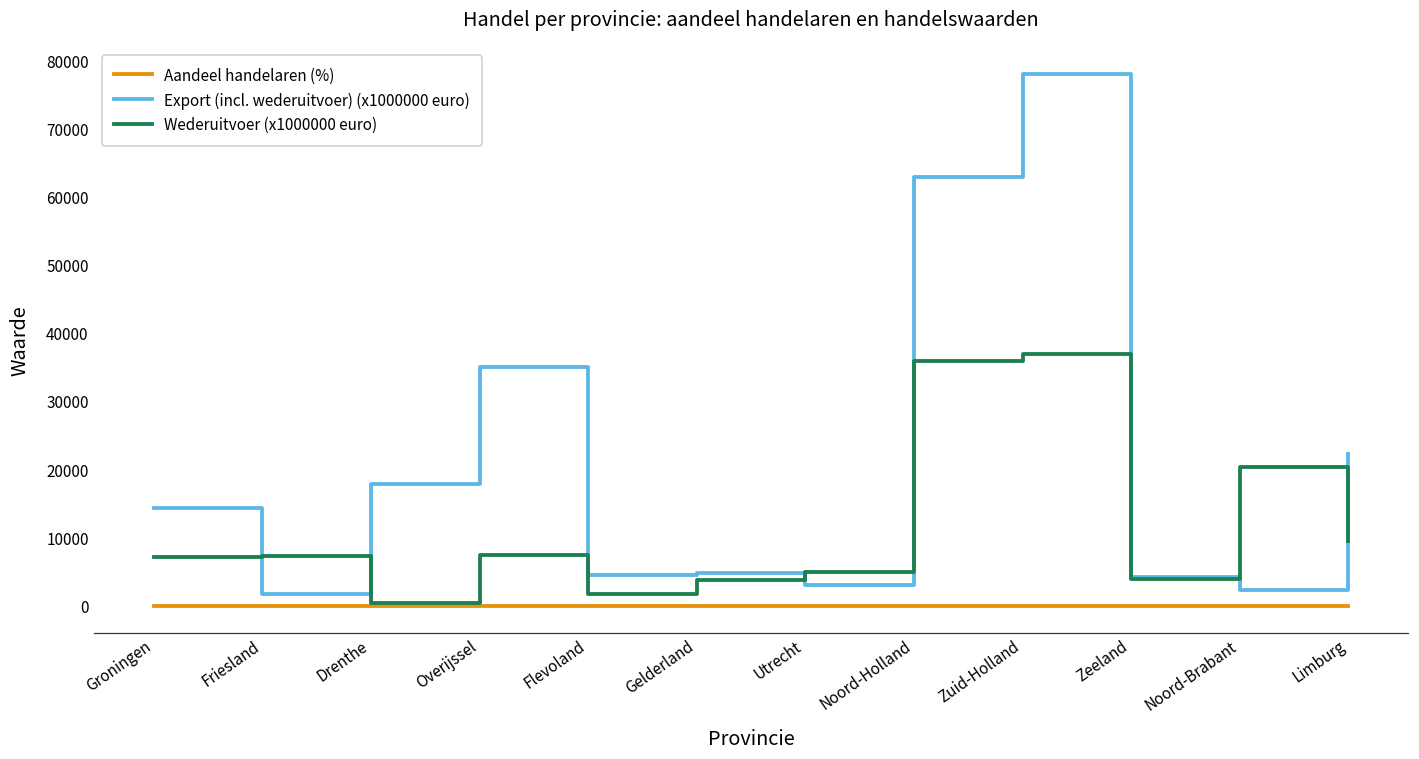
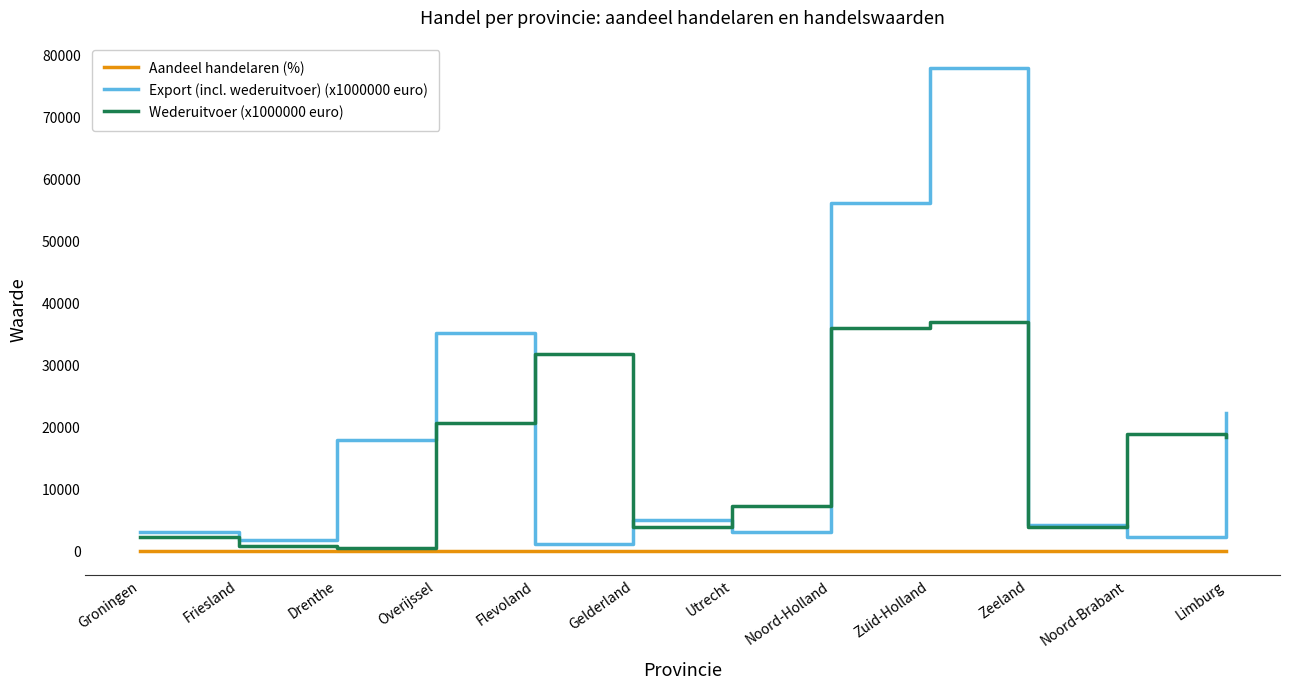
  {
    "Aandeel handelaren (%)": {
      "Groningen": 0,
      "Friesland": 0,
      "Drenthe": 0,
      "Overijssel": 0,
      "Flevoland": 0,
      "Gelderland": 0,
      "Utrecht": 0,
      "Noord-Holland": 0,
      "Zuid-Holland": 0,
      "Zeeland": 0,
      "Noord-Brabant": 0,
      "Limburg": 0
    },
    "Export (incl. wederuitvoer) (x1000000 euro)": {
-     "Groningen": 15000,
+     "Groningen": 3000,
      "Friesland": 2000,
      "Drenthe": 18000,
      "Overijssel": 35000,
-     "Flevoland": 5000,
+     "Flevoland": 1000,
      "Gelderland": 5000,
      "Utrecht": 3000,
-     "Noord-Holland": 63000,
+     "Noord-Holland": 56000,
      "Zuid-Holland": 78000,
      "Noord-Brabant": 2000,
      "Limburg": 22000
    },
    "Wederuitvoer (x1000000 euro)": {
-     "Groningen": 7000,
-     "Friesland": 7000,
+     "Groningen": 2000,
+     "Friesland": 1000,
      "Drenthe": 1000,
-     "Overijssel": 8000,
-     "Flevoland": 2000,
+     "Overijssel": 21000,
+     "Flevoland": 32000,
      "Gelderland": 4000,
-     "Utrecht": 5000,
+     "Utrecht": 7000,
      "Noord-Holland": 36000,
      "Zuid-Holland": 37000,
-     "Noord-Brabant": 20000,
-     "Limburg": 10000
+     "Noord-Brabant": 19000,
+     "Limburg": 18000
    }
  }
